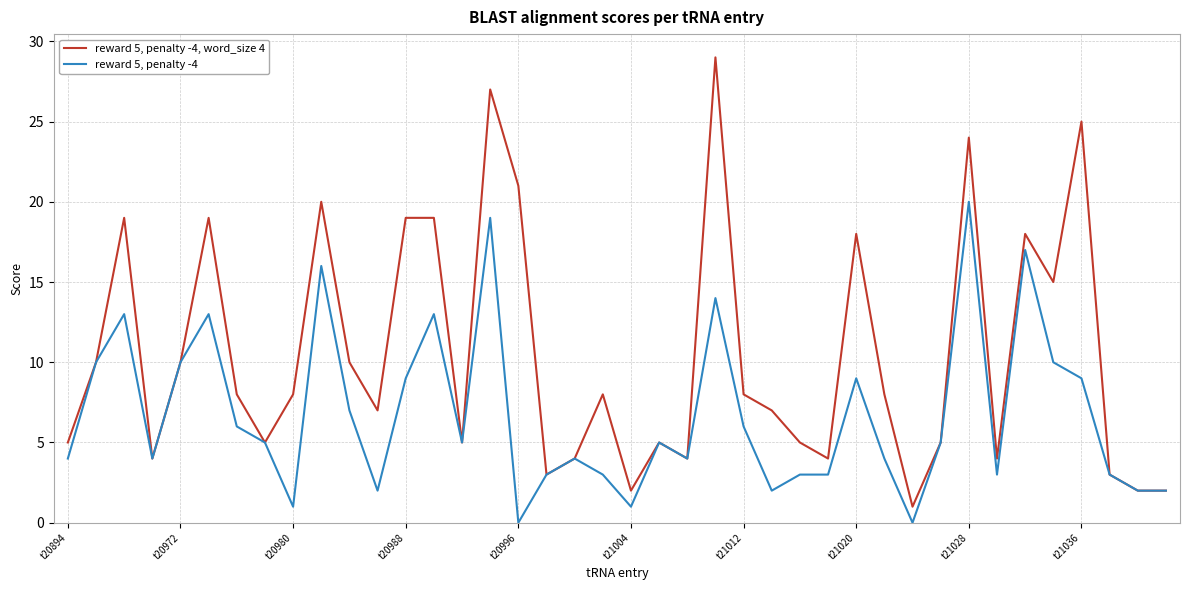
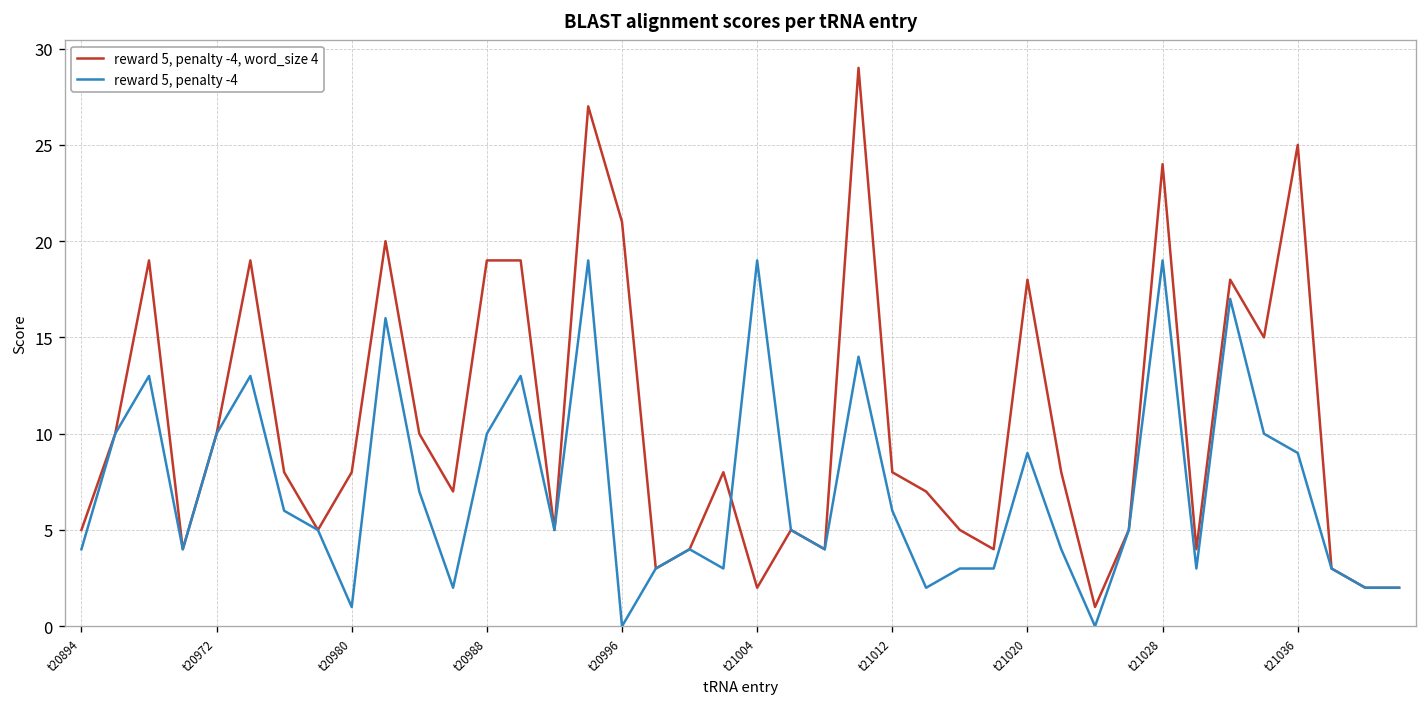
  {
    "reward 5, penalty -4, word_size 4": {
      "t20894": 5,
      "t20980": 8,
      "t20988": 19,
      "t20996": 21,
      "t21004": 2,
      "t21012": 8,
      "t21020": 18,
      "t21028": 24,
      "t21036": 25
    },
    "reward 5, penalty -4": {
      "t20894": 4,
      "t20980": 1,
-     "t20988": 9,
+     "t20988": 10,
      "t20996": 0,
-     "t21004": 1,
+     "t21004": 19,
      "t21012": 6,
      "t21020": 9,
-     "t21028": 20,
+     "t21028": 19,
      "t21036": 9
    }
  }
